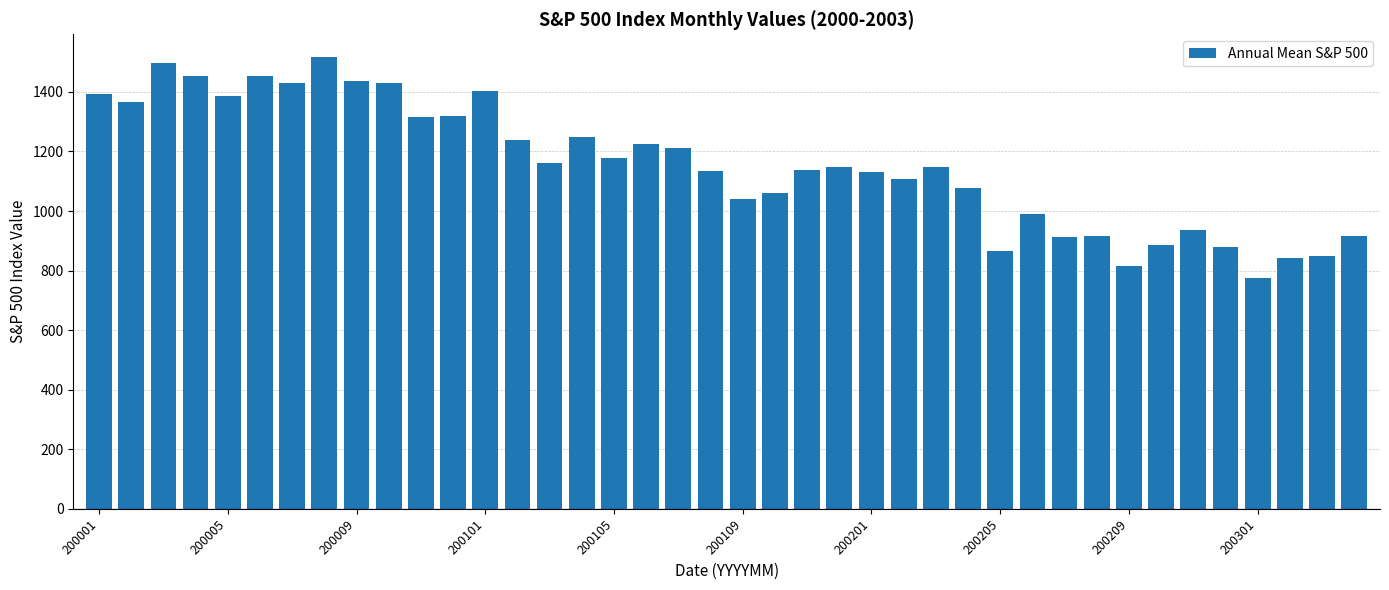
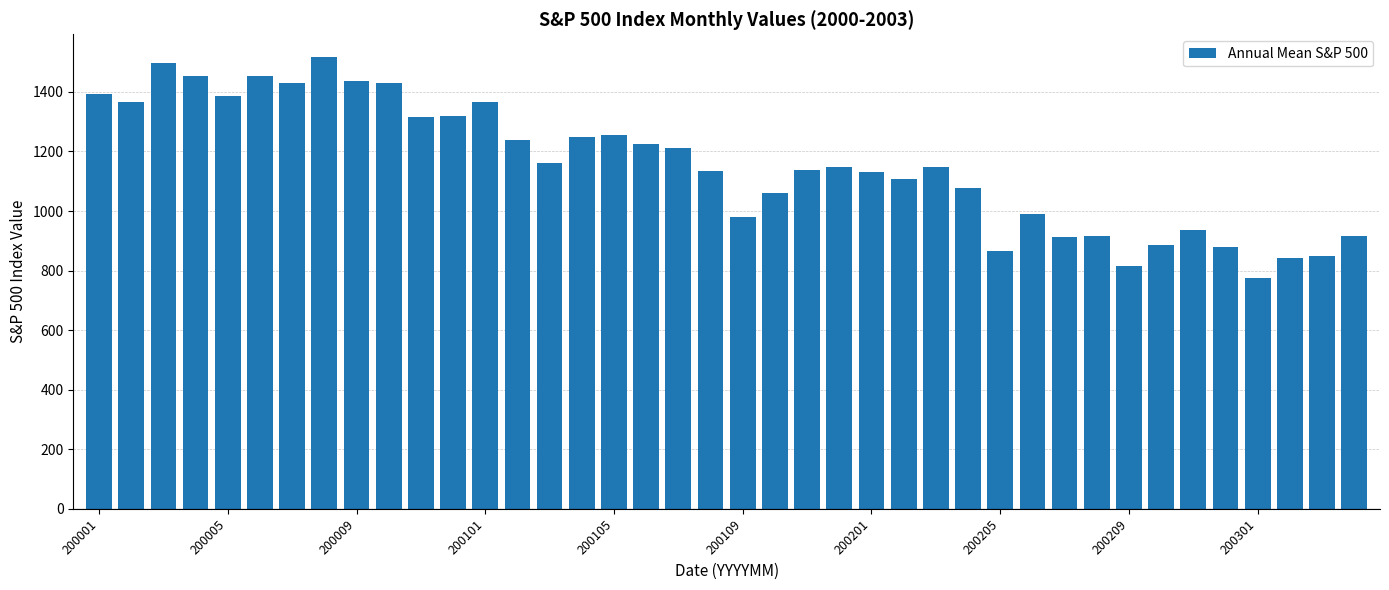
  {
    "200001": 1390,
    "200005": 1390,
    "200009": 1440,
-   "200101": 1400,
-   "200105": 1180,
-   "200109": 1040,
+   "200101": 1370,
+   "200105": 1260,
+   "200109": 980,
    "200201": 1130,
    "200205": 870,
    "200209": 820,
    "200301": 770
  }
